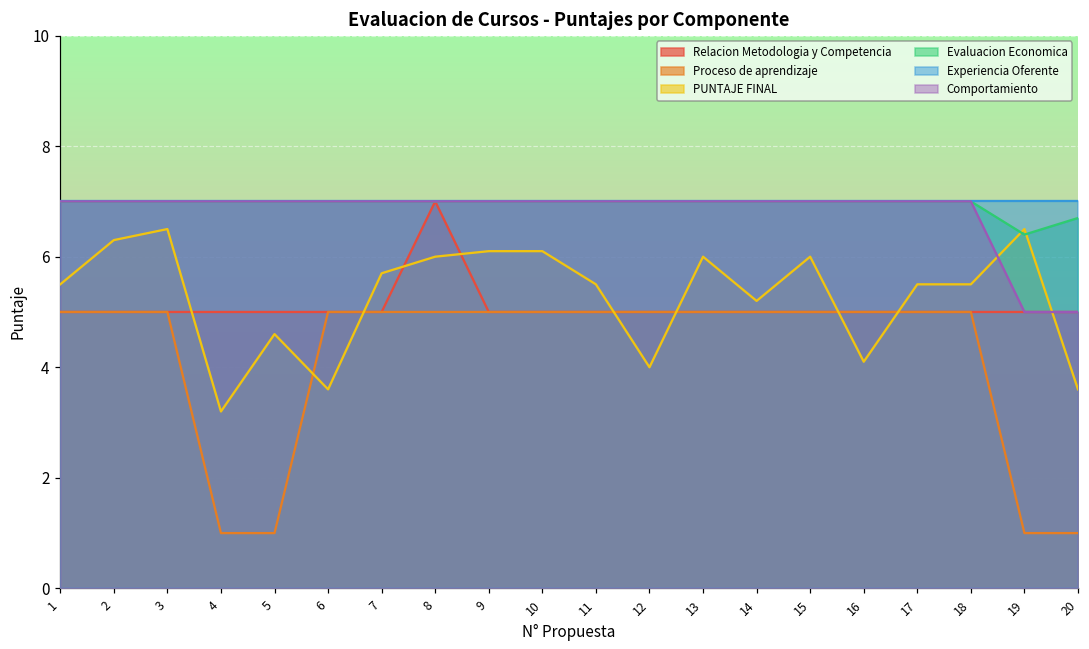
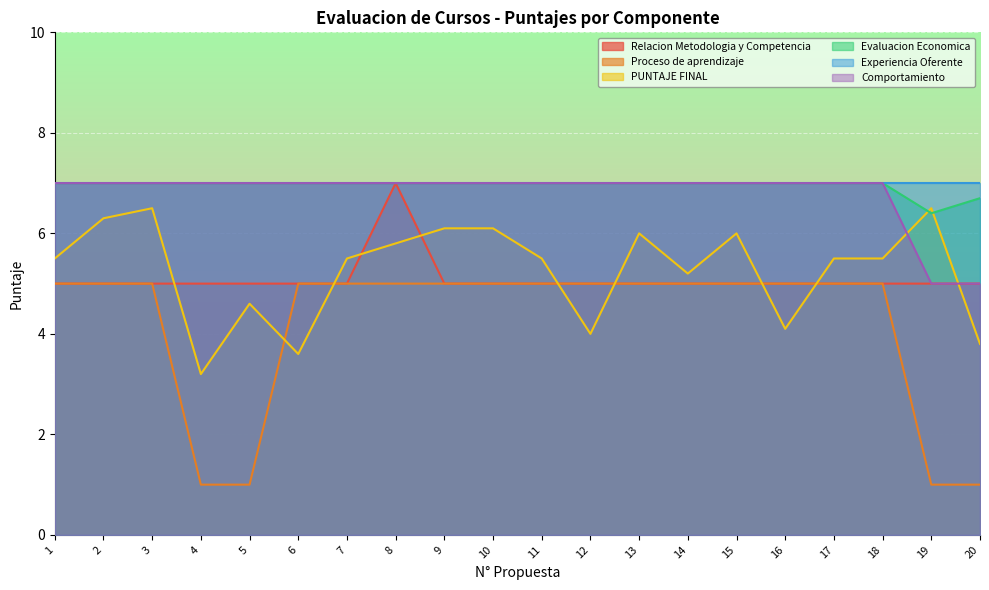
  {
    "PUNTAJE FINAL": {
      "1": 5.5,
      "2": 6.3,
      "3": 6.5,
      "4": 3.2,
      "5": 4.6,
      "6": 3.6,
-     "7": 5.7,
-     "8": 6.0,
+     "7": 5.5,
+     "8": 5.8,
      "9": 6.1,
      "10": 6.1,
      "11": 5.5,
      "12": 4.0,
      "13": 6.0,
      "14": 5.2,
      "15": 6.0,
      "16": 4.1,
      "17": 5.5,
      "18": 5.5,
      "19": 6.5,
-     "20": 3.6
+     "20": 3.8
    },
    "Evaluacion Economica": {
      "19": 6.4,
      "20": 6.7
    },
    "Experiencia Oferente": {
      "19": 7.0,
      "20": 7.0
    }
  }
